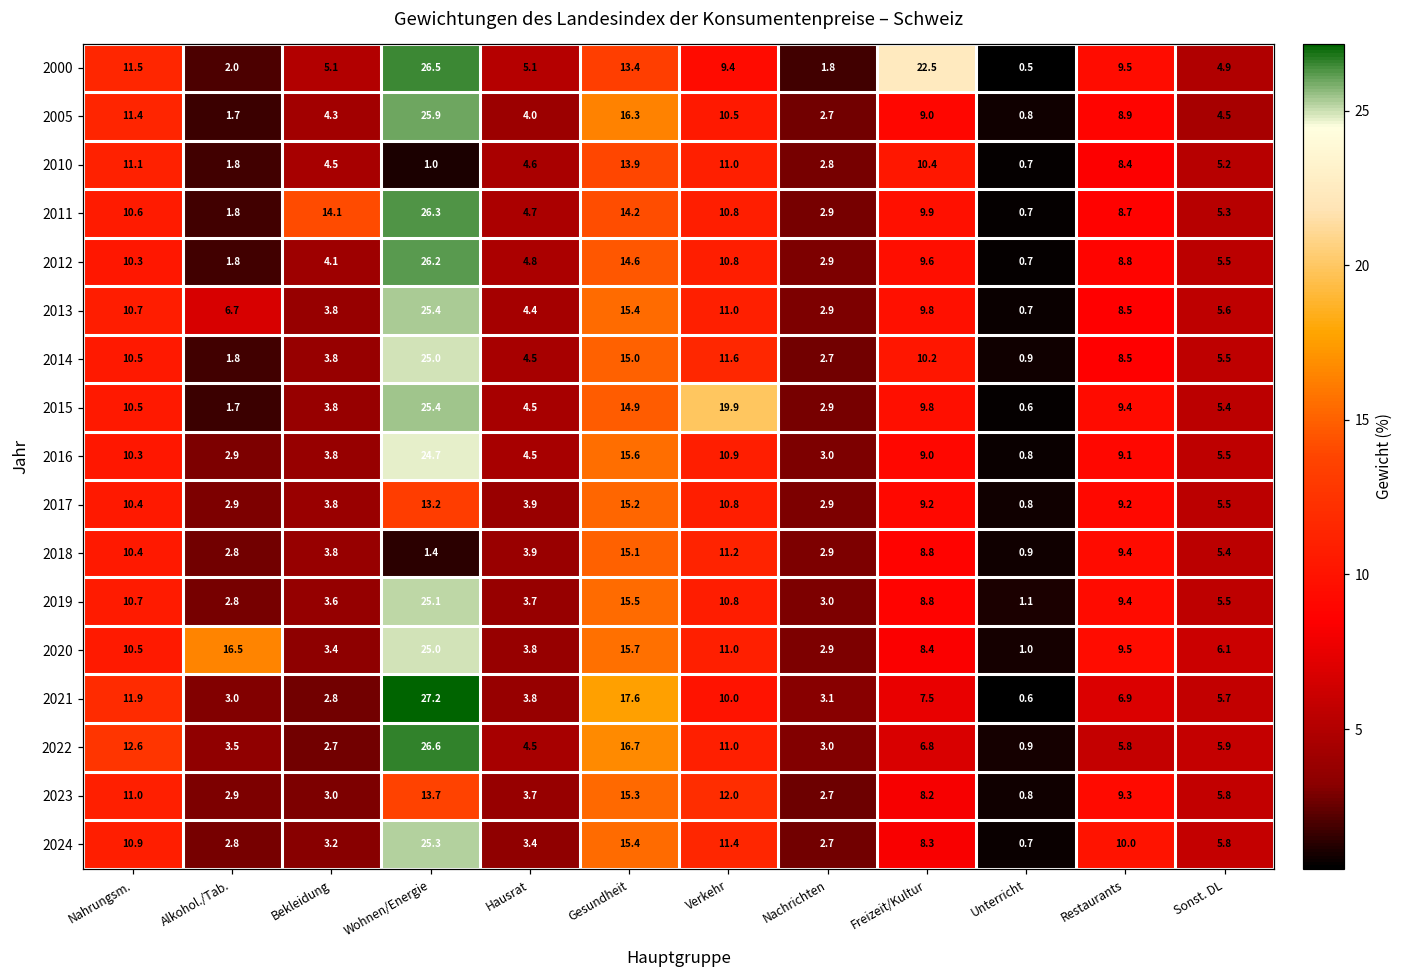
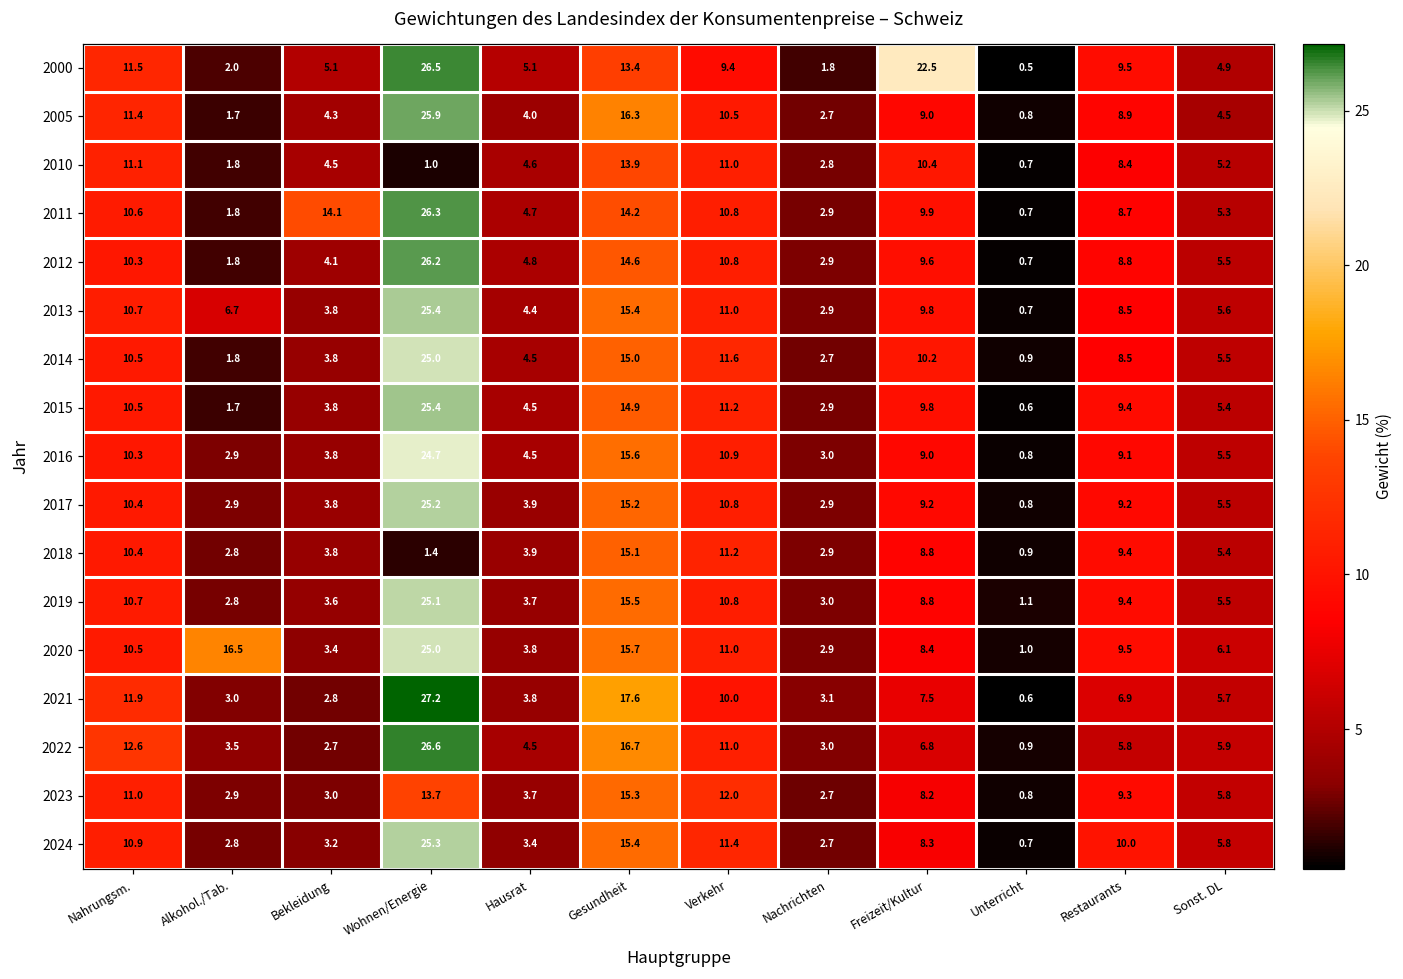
  {
    "2015": {
      "Nahrungsm.": 10.5,
      "Alkohol./Tab.": 1.7,
      "Bekleidung": 3.8,
      "Wohnen/Energie": 25.4,
      "Hausrat": 4.5,
      "Gesundheit": 14.9,
-     "Verkehr": 19.9,
+     "Verkehr": 11.2,
      "Nachrichten": 2.9,
      "Freizeit/Kultur": 9.8,
      "Unterricht": 0.6,
      "Restaurants": 9.4,
      "Sonst. DL": 5.4
    },
    "2017": {
      "Nahrungsm.": 10.4,
      "Alkohol./Tab.": 2.9,
      "Bekleidung": 3.8,
-     "Wohnen/Energie": 13.2,
+     "Wohnen/Energie": 25.2,
      "Hausrat": 3.9,
      "Gesundheit": 15.2,
      "Verkehr": 10.8,
      "Nachrichten": 2.9,
      "Freizeit/Kultur": 9.2,
      "Unterricht": 0.8,
      "Restaurants": 9.2,
      "Sonst. DL": 5.5
    }
  }
